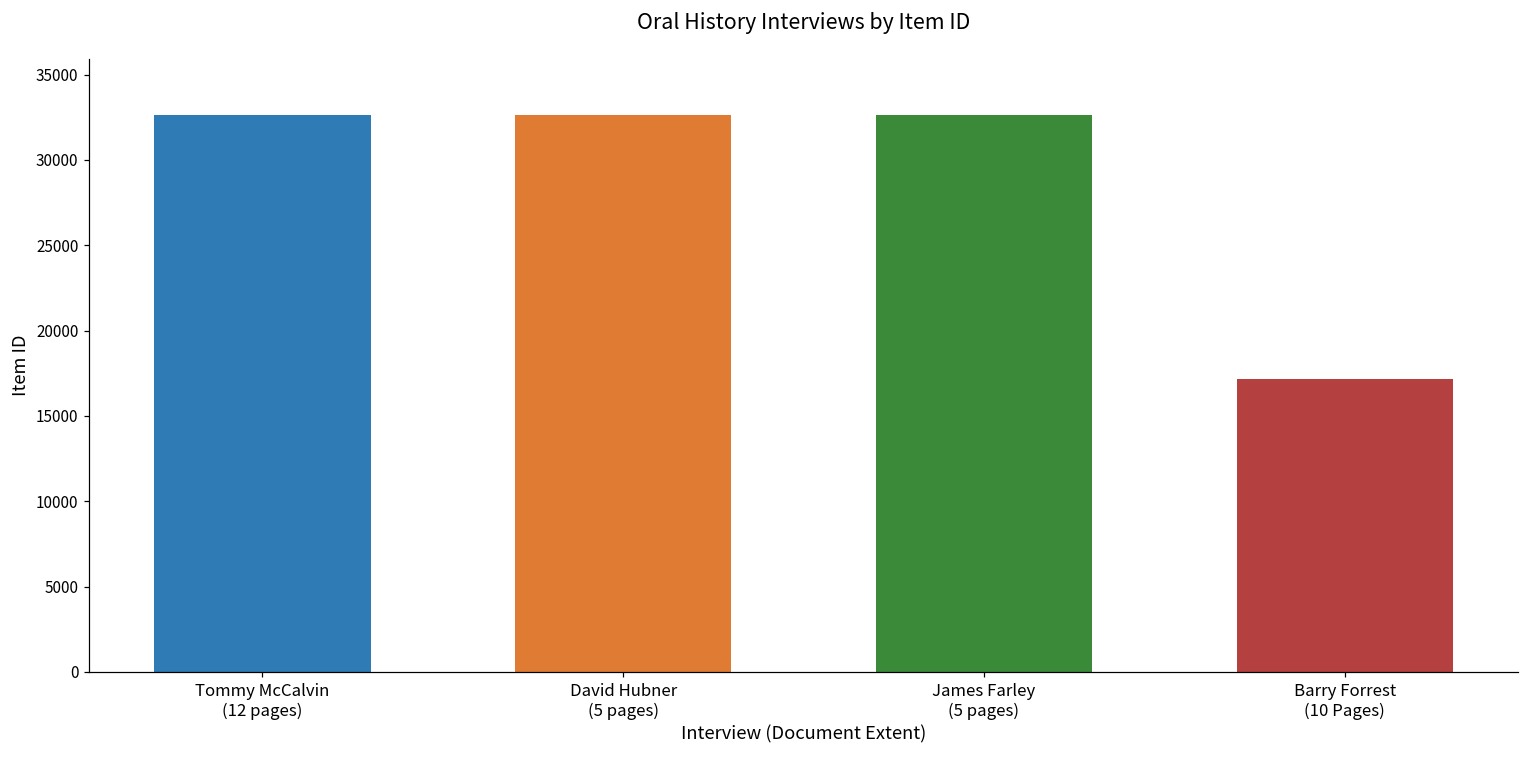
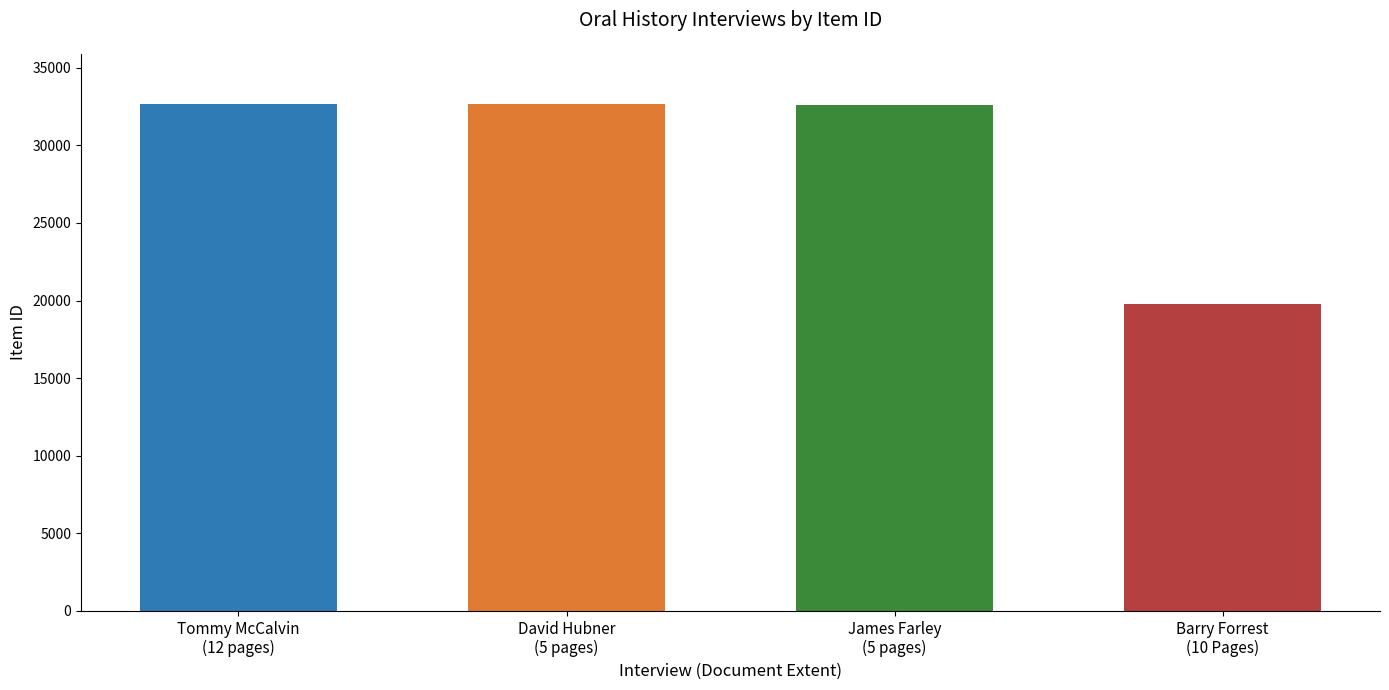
  {
    "Tommy McCalvin (12 pages)": 32600,
    "David Hubner (5 pages)": 32600,
    "James Farley (5 pages)": 32600,
-   "Barry Forrest (10 Pages)": 17200
+   "Barry Forrest (10 Pages)": 19800
  }
